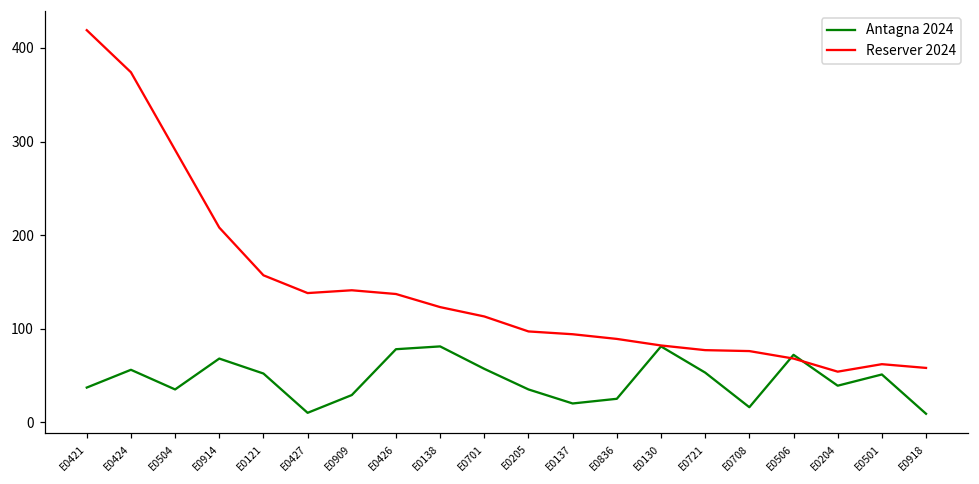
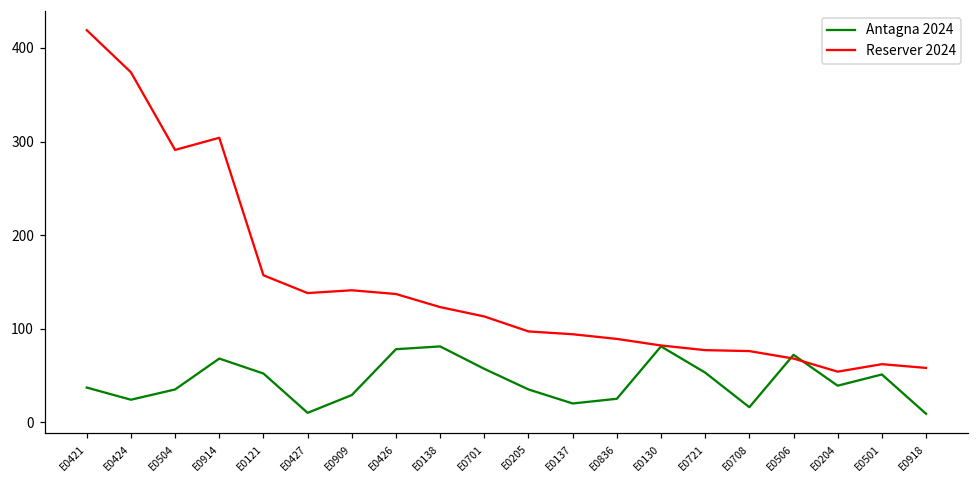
  {
    "Antagna 2024": {
      "E0421": 40,
-     "E0424": 60,
+     "E0424": 20,
      "E0504": 40,
      "E0914": 70,
      "E0121": 50,
      "E0427": 10,
      "E0909": 30,
      "E0426": 80,
      "E0138": 80,
      "E0701": 60,
      "E0205": 40,
      "E0137": 20,
      "E0836": 30,
      "E0721": 50,
      "E0708": 20,
      "E0506": 70,
      "E0204": 40,
      "E0501": 50,
      "E0918": 10
    },
    "Reserver 2024": {
      "E0421": 420,
      "E0424": 370,
      "E0504": 290,
-     "E0914": 210,
+     "E0914": 300,
      "E0121": 160,
      "E0427": 140,
      "E0909": 140,
      "E0426": 140,
      "E0138": 120,
      "E0701": 110,
      "E0205": 100,
      "E0137": 90,
      "E0836": 90,
      "E0721": 80,
      "E0708": 80,
      "E0506": 70,
      "E0204": 50,
      "E0501": 60,
      "E0918": 60
    }
  }
